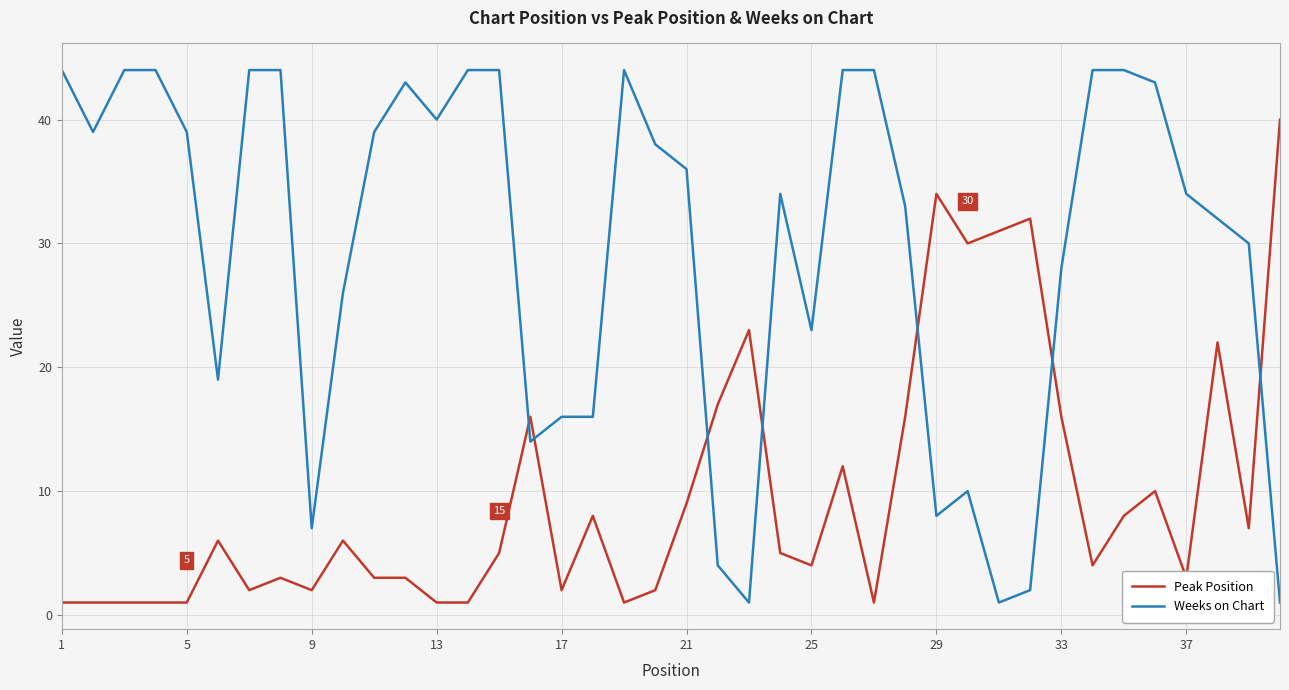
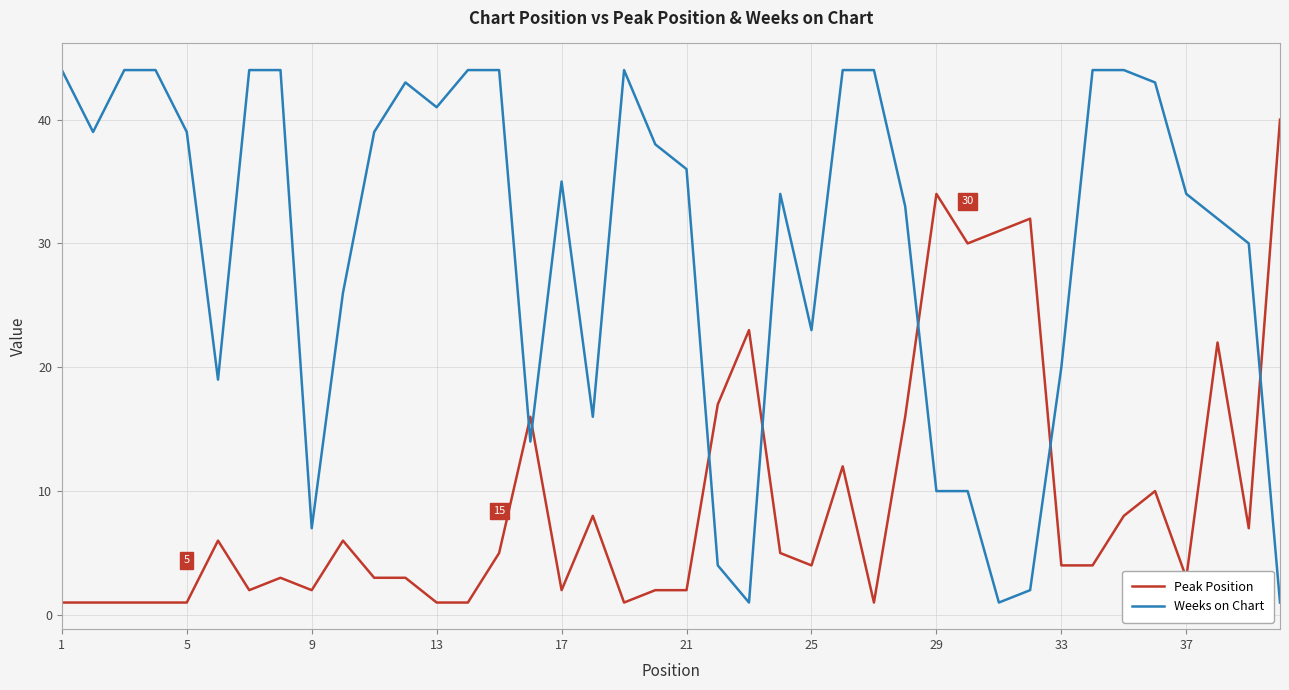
  {
    "Peak Position": {
      "1": 1,
      "5": 1,
      "9": 2,
      "13": 1,
      "17": 2,
-     "21": 9,
+     "21": 2,
      "25": 4,
      "29": 34,
-     "33": 16
+     "33": 4
    },
    "Weeks on Chart": {
      "1": 44,
      "5": 39,
      "9": 7,
-     "13": 40,
-     "17": 16,
+     "13": 41,
+     "17": 35,
      "21": 36,
      "25": 23,
-     "29": 8,
-     "33": 28,
+     "29": 10,
+     "33": 20,
      "37": 34
    }
  }
